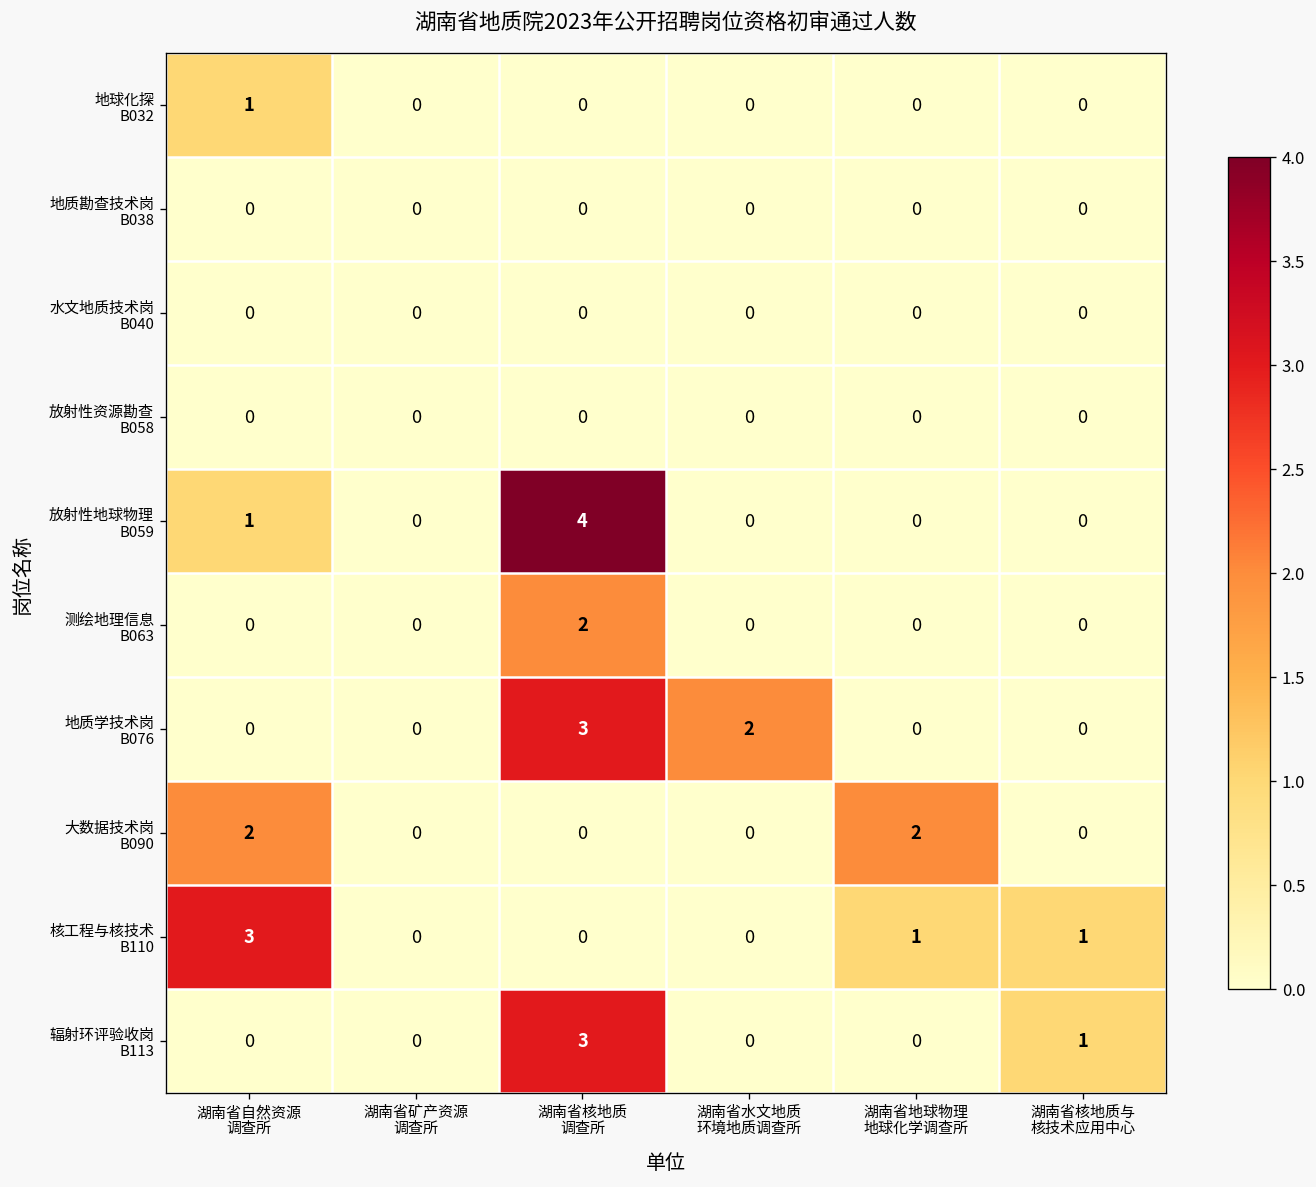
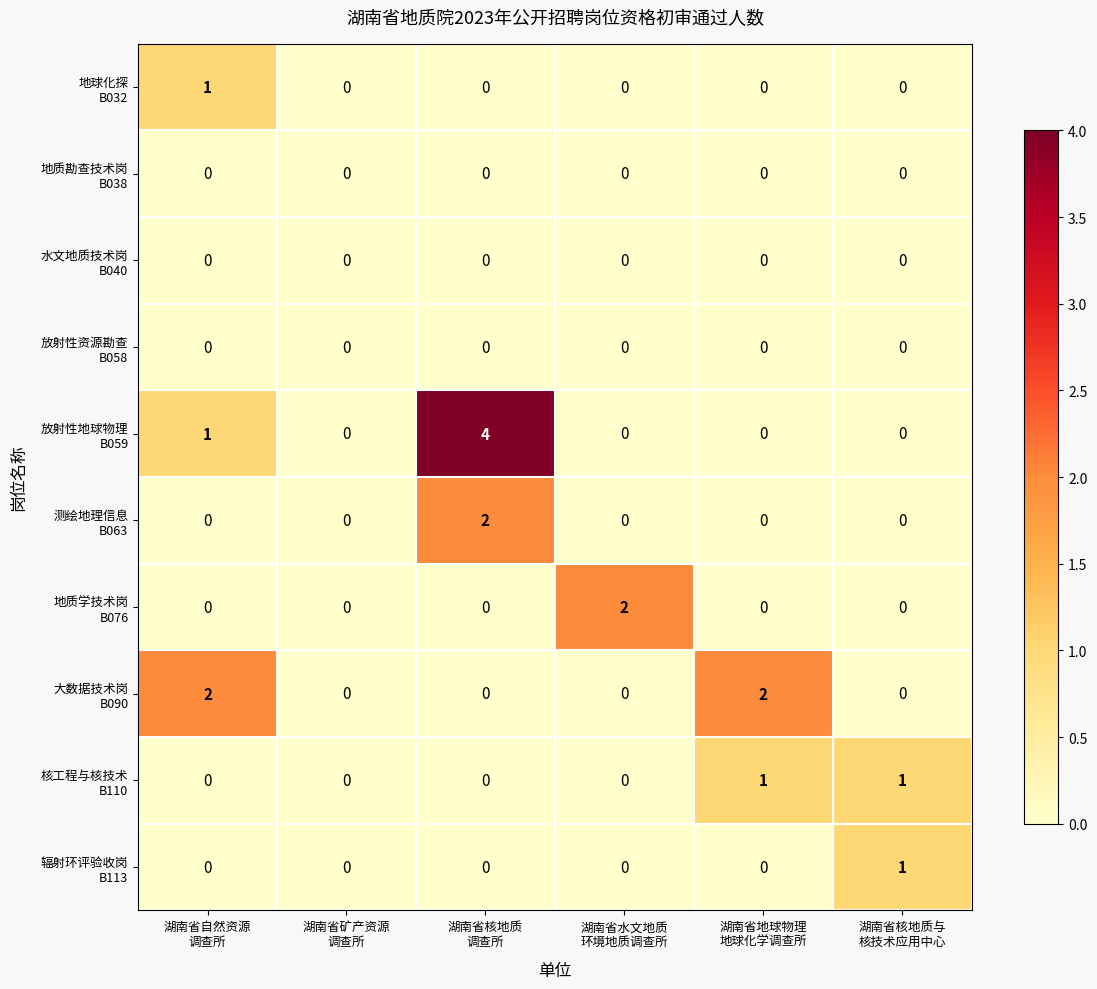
  {
    "地球化探 B032": {
      "湖南省自然资源 调查所": 1,
      "湖南省矿产资源 调查所": 0,
      "湖南省核地质 调查所": 0,
      "湖南省水文地质 环境地质调查所": 0,
      "湖南省地球物理 地球化学调查所": 0,
      "湖南省核地质与 核技术应用中心": 0
    },
    "地质勘查技术岗 B038": {
      "湖南省自然资源 调查所": 0,
      "湖南省矿产资源 调查所": 0,
      "湖南省核地质 调查所": 0,
      "湖南省水文地质 环境地质调查所": 0,
      "湖南省地球物理 地球化学调查所": 0,
      "湖南省核地质与 核技术应用中心": 0
    },
    "水文地质技术岗 B040": {
      "湖南省自然资源 调查所": 0,
      "湖南省矿产资源 调查所": 0,
      "湖南省核地质 调查所": 0,
      "湖南省水文地质 环境地质调查所": 0,
      "湖南省地球物理 地球化学调查所": 0,
      "湖南省核地质与 核技术应用中心": 0
    },
    "放射性资源勘查 B058": {
      "湖南省自然资源 调查所": 0,
      "湖南省矿产资源 调查所": 0,
      "湖南省核地质 调查所": 0,
      "湖南省水文地质 环境地质调查所": 0,
      "湖南省地球物理 地球化学调查所": 0,
      "湖南省核地质与 核技术应用中心": 0
    },
    "放射性地球物理 B059": {
      "湖南省自然资源 调查所": 1,
      "湖南省矿产资源 调查所": 0,
      "湖南省核地质 调查所": 4,
      "湖南省水文地质 环境地质调查所": 0,
      "湖南省地球物理 地球化学调查所": 0,
      "湖南省核地质与 核技术应用中心": 0
    },
    "测绘地理信息 B063": {
      "湖南省自然资源 调查所": 0,
      "湖南省矿产资源 调查所": 0,
      "湖南省核地质 调查所": 2,
      "湖南省水文地质 环境地质调查所": 0,
      "湖南省地球物理 地球化学调查所": 0,
      "湖南省核地质与 核技术应用中心": 0
    },
    "地质学技术岗 B076": {
      "湖南省自然资源 调查所": 0,
      "湖南省矿产资源 调查所": 0,
-     "湖南省核地质 调查所": 3,
+     "湖南省核地质 调查所": 0,
      "湖南省水文地质 环境地质调查所": 2,
      "湖南省地球物理 地球化学调查所": 0,
      "湖南省核地质与 核技术应用中心": 0
    },
    "大数据技术岗 B090": {
      "湖南省自然资源 调查所": 2,
      "湖南省矿产资源 调查所": 0,
      "湖南省核地质 调查所": 0,
      "湖南省水文地质 环境地质调查所": 0,
      "湖南省地球物理 地球化学调查所": 2,
      "湖南省核地质与 核技术应用中心": 0
    },
    "核工程与核技术 B110": {
-     "湖南省自然资源 调查所": 3,
+     "湖南省自然资源 调查所": 0,
      "湖南省矿产资源 调查所": 0,
      "湖南省核地质 调查所": 0,
      "湖南省水文地质 环境地质调查所": 0,
      "湖南省地球物理 地球化学调查所": 1,
      "湖南省核地质与 核技术应用中心": 1
    },
    "辐射环评验收岗 B113": {
      "湖南省自然资源 调查所": 0,
      "湖南省矿产资源 调查所": 0,
-     "湖南省核地质 调查所": 3,
+     "湖南省核地质 调查所": 0,
      "湖南省水文地质 环境地质调查所": 0,
      "湖南省地球物理 地球化学调查所": 0,
      "湖南省核地质与 核技术应用中心": 1
    }
  }
